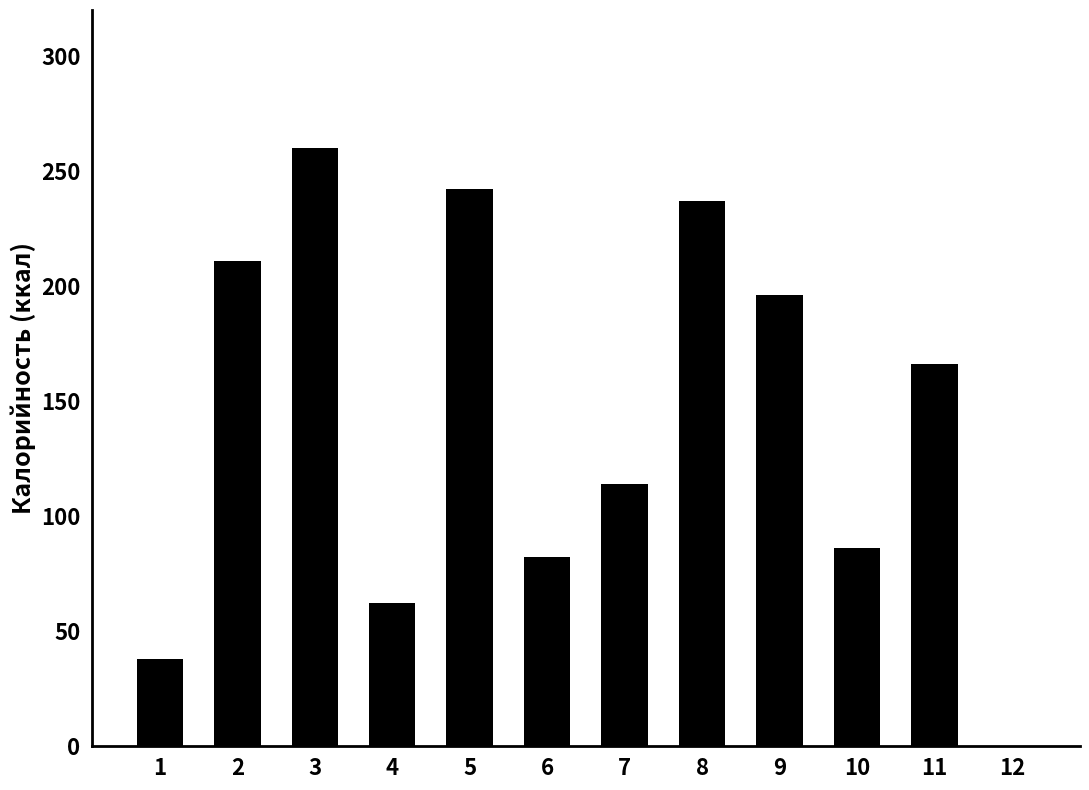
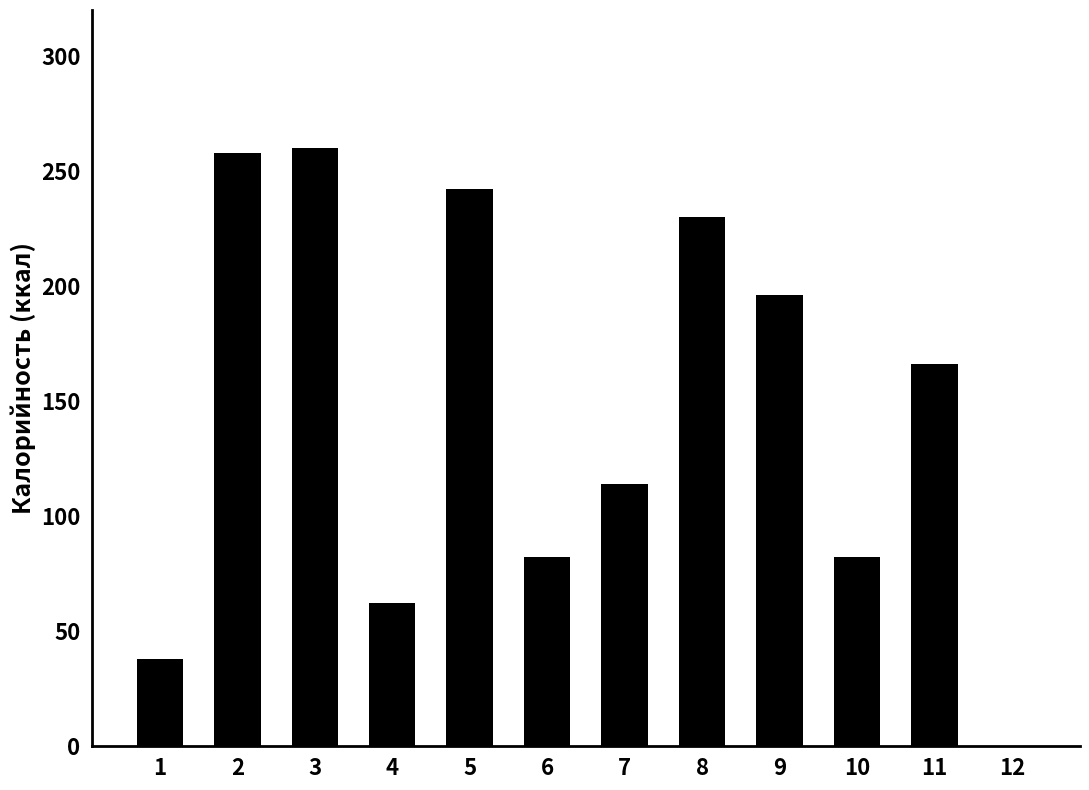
  {
    "1": 38,
-   "2": 211,
+   "2": 258,
    "3": 260,
    "4": 62,
    "5": 242,
    "6": 82,
    "7": 114,
-   "8": 237,
+   "8": 230,
    "9": 196,
-   "10": 86,
+   "10": 82,
    "11": 166,
    "12": 0
  }
